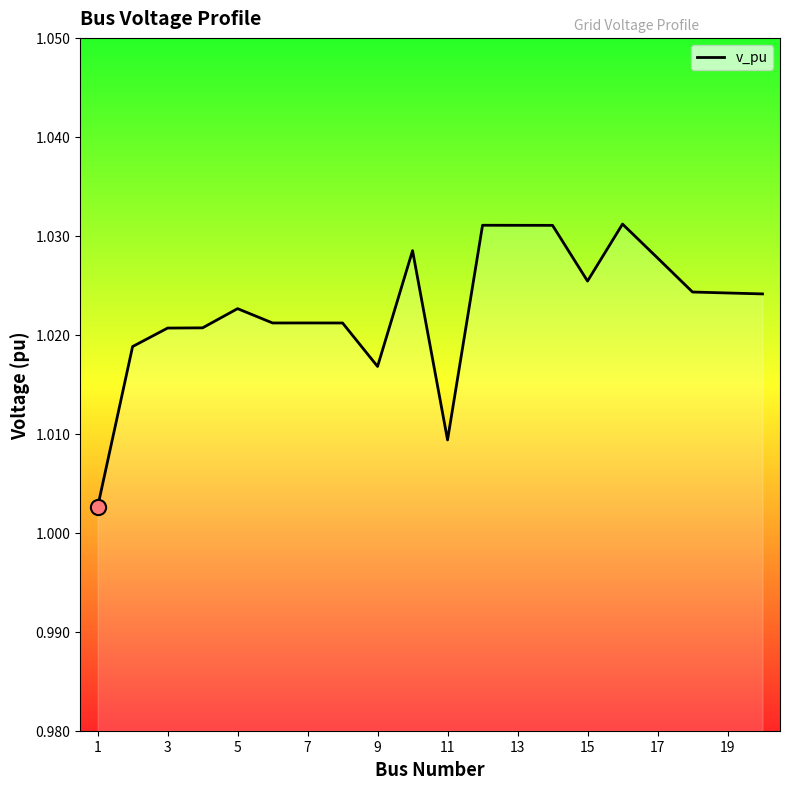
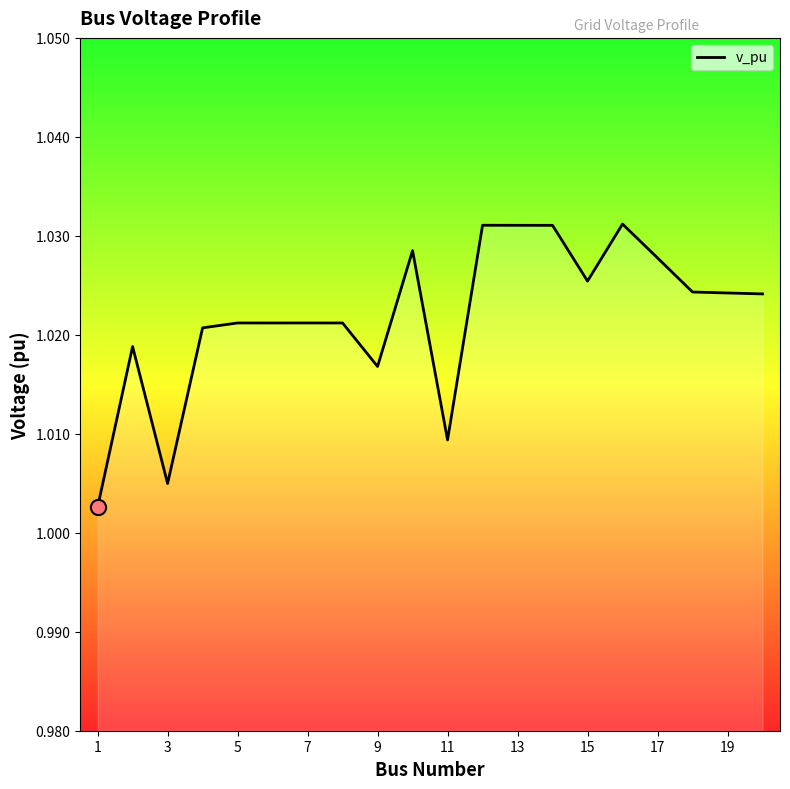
  {
    "v_pu": {
-     "3": 1.021,
-     "5": 1.023,
+     "3": 1.005,
+     "5": 1.021,
      "7": 1.021,
      "9": 1.017,
      "11": 1.009,
      "13": 1.031,
      "15": 1.025,
      "17": 1.028,
      "19": 1.024
    }
  }
